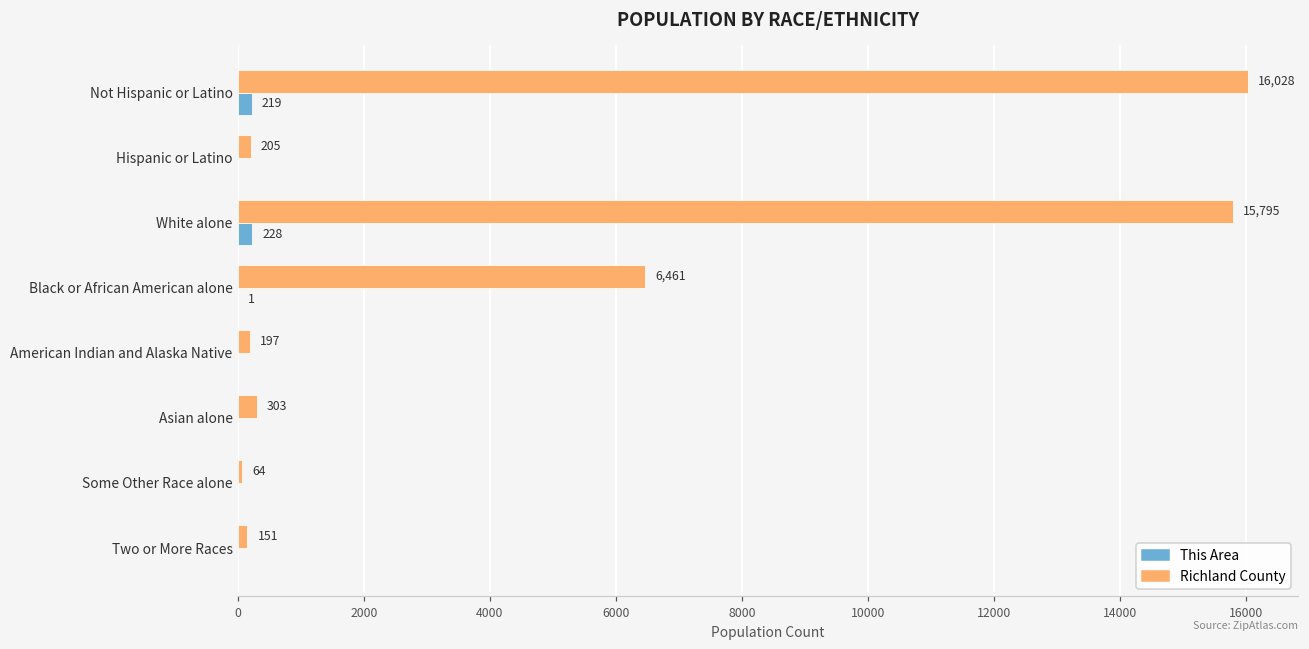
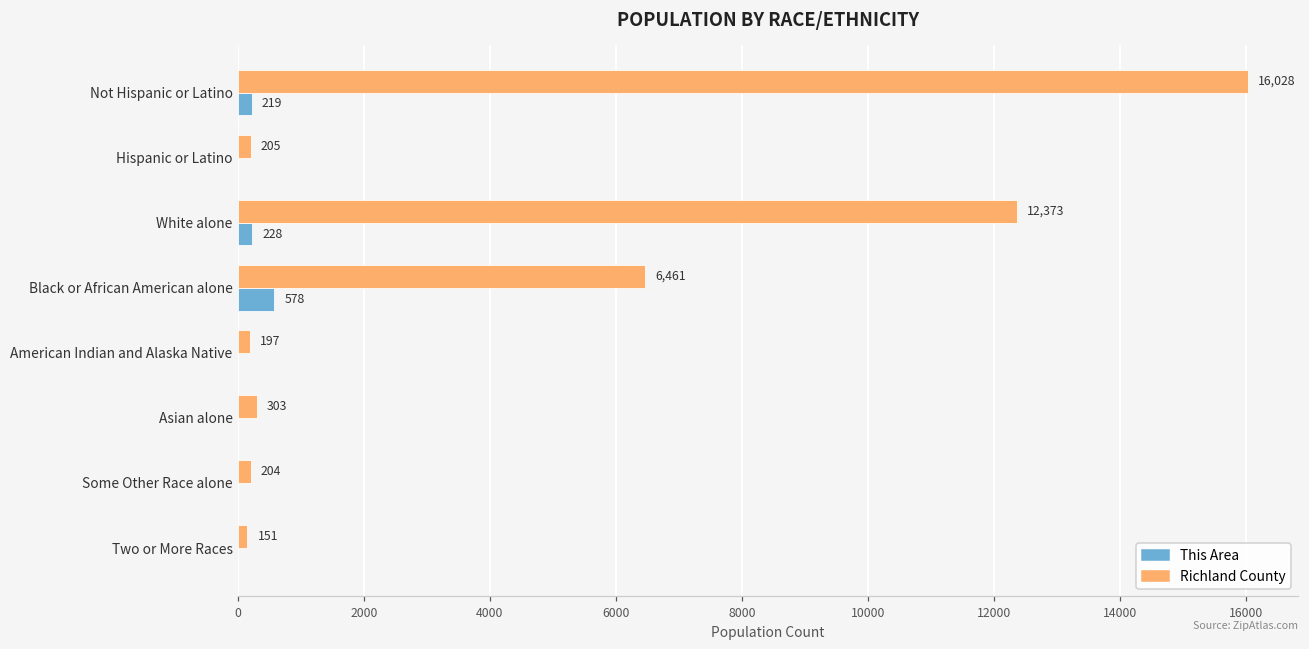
  {
    "This Area": {
      "Not Hispanic or Latino": "219",
      "White alone": "228",
-     "Black or African American alone": "1"
+     "Black or African American alone": "578"
    },
    "Richland County": {
      "Not Hispanic or Latino": "16,028",
      "Hispanic or Latino": "205",
-     "White alone": "15,795",
+     "White alone": "12,373",
      "Black or African American alone": "6,461",
      "American Indian and Alaska Native": "197",
      "Asian alone": "303",
-     "Some Other Race alone": "64",
+     "Some Other Race alone": "204",
      "Two or More Races": "151"
    }
  }
